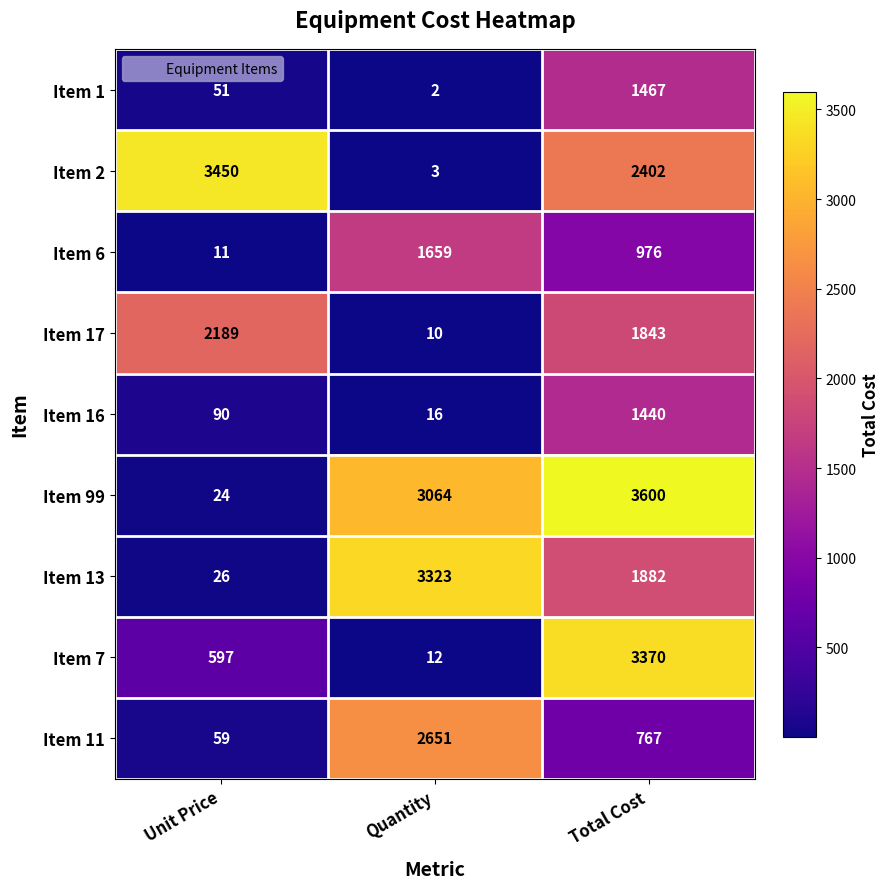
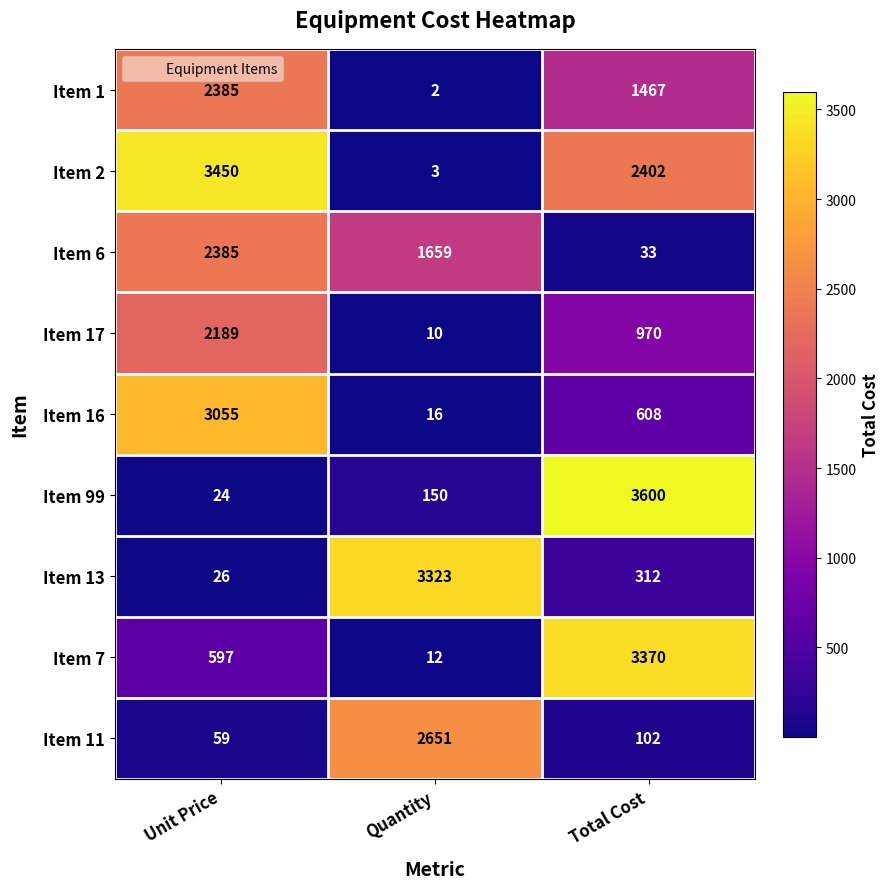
  {
    "Item 1": {
-     "Unit Price": 51,
+     "Unit Price": 2385,
      "Quantity": 2,
      "Total Cost": 1467
    },
    "Item 2": {
      "Unit Price": 3450,
      "Quantity": 3,
      "Total Cost": 2402
    },
    "Item 6": {
-     "Unit Price": 11,
+     "Unit Price": 2385,
      "Quantity": 1659,
-     "Total Cost": 976
+     "Total Cost": 33
    },
    "Item 17": {
      "Unit Price": 2189,
      "Quantity": 10,
-     "Total Cost": 1843
+     "Total Cost": 970
    },
    "Item 16": {
-     "Unit Price": 90,
+     "Unit Price": 3055,
      "Quantity": 16,
-     "Total Cost": 1440
+     "Total Cost": 608
    },
    "Item 99": {
      "Unit Price": 24,
-     "Quantity": 3064,
+     "Quantity": 150,
      "Total Cost": 3600
    },
    "Item 13": {
      "Unit Price": 26,
      "Quantity": 3323,
-     "Total Cost": 1882
+     "Total Cost": 312
    },
    "Item 7": {
      "Unit Price": 597,
      "Quantity": 12,
      "Total Cost": 3370
    },
    "Item 11": {
      "Unit Price": 59,
      "Quantity": 2651,
-     "Total Cost": 767
+     "Total Cost": 102
    }
  }
